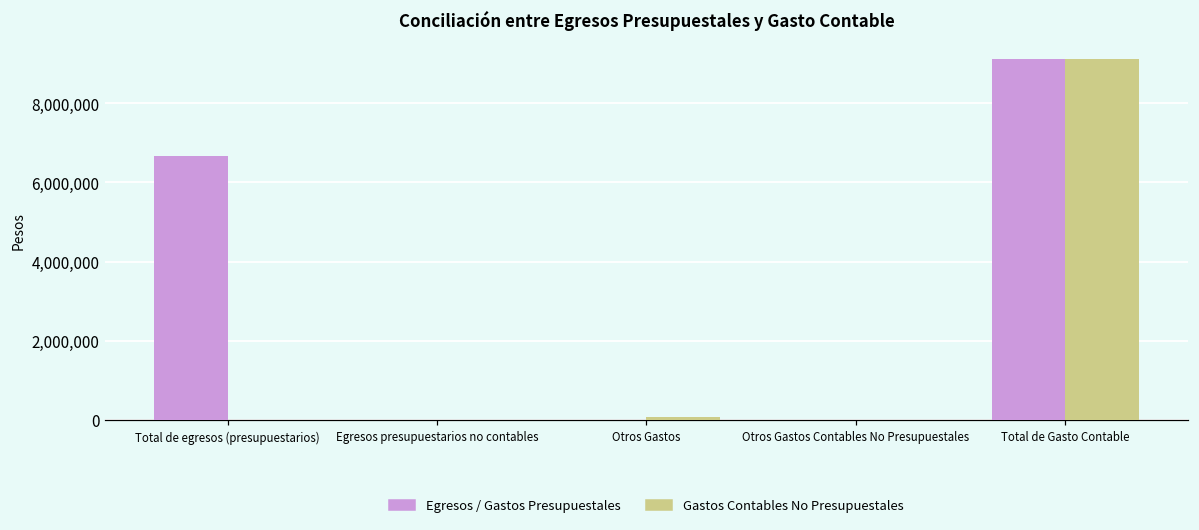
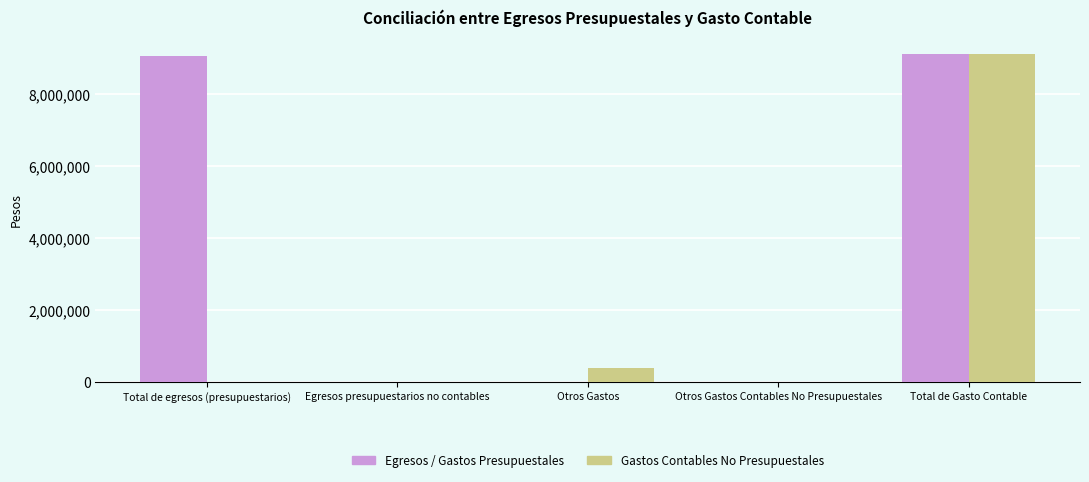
  {
    "Egresos / Gastos Presupuestales": {
-     "Total de egresos (presupuestarios)": "6,700,000",
+     "Total de egresos (presupuestarios)": "9,100,000",
      "Egresos presupuestarios no contables": "0",
      "Otros Gastos": "0",
      "Otros Gastos Contables No Presupuestales": "0",
      "Total de Gasto Contable": "9,100,000"
    },
    "Gastos Contables No Presupuestales": {
      "Total de egresos (presupuestarios)": "0",
      "Egresos presupuestarios no contables": "0",
-     "Otros Gastos": "100,000",
+     "Otros Gastos": "400,000",
      "Otros Gastos Contables No Presupuestales": "0",
      "Total de Gasto Contable": "9,100,000"
    }
  }
